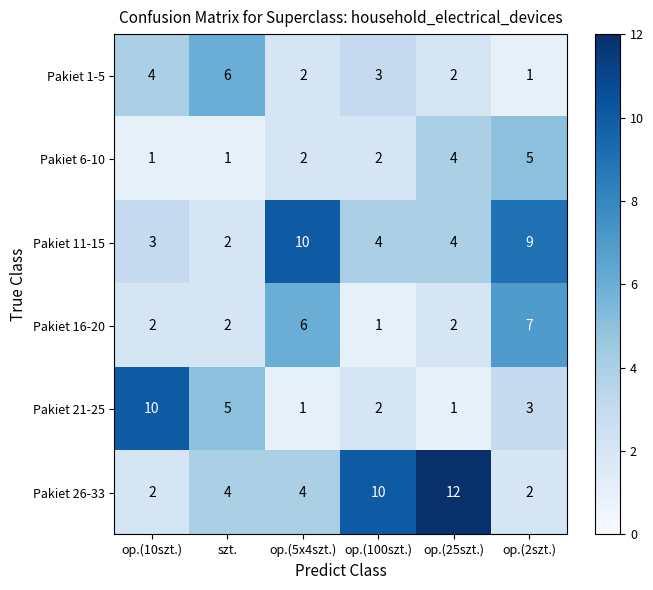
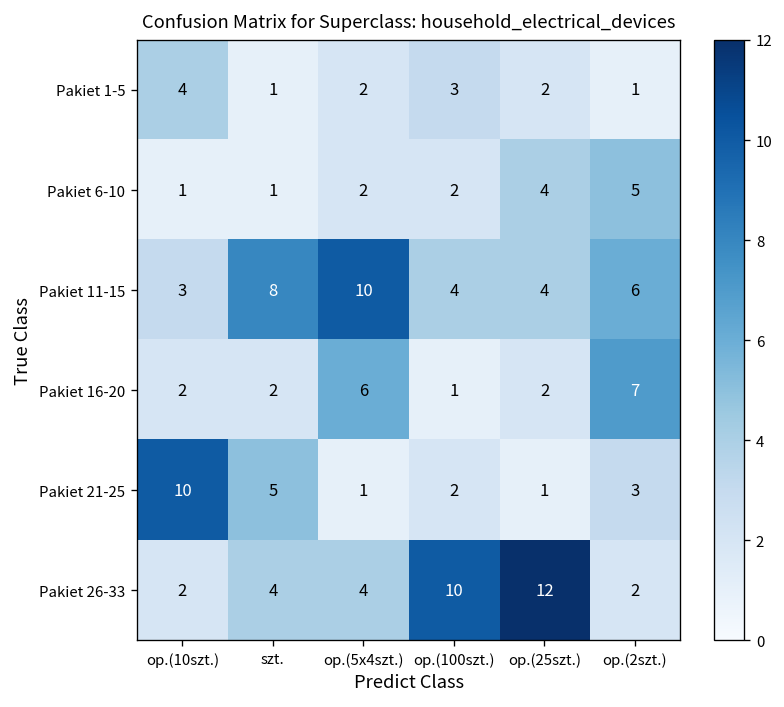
  {
    "Pakiet 1-5": {
      "op.(10szt.)": 4,
-     "szt.": 6,
+     "szt.": 1,
      "op.(5x4szt.)": 2,
      "op.(100szt.)": 3,
      "op.(25szt.)": 2,
      "op.(2szt.)": 1
    },
    "Pakiet 6-10": {
      "op.(10szt.)": 1,
      "szt.": 1,
      "op.(5x4szt.)": 2,
      "op.(100szt.)": 2,
      "op.(25szt.)": 4,
      "op.(2szt.)": 5
    },
    "Pakiet 11-15": {
      "op.(10szt.)": 3,
-     "szt.": 2,
+     "szt.": 8,
      "op.(5x4szt.)": 10,
      "op.(100szt.)": 4,
      "op.(25szt.)": 4,
-     "op.(2szt.)": 9
+     "op.(2szt.)": 6
    },
    "Pakiet 16-20": {
      "op.(10szt.)": 2,
      "szt.": 2,
      "op.(5x4szt.)": 6,
      "op.(100szt.)": 1,
      "op.(25szt.)": 2,
      "op.(2szt.)": 7
    },
    "Pakiet 21-25": {
      "op.(10szt.)": 10,
      "szt.": 5,
      "op.(5x4szt.)": 1,
      "op.(100szt.)": 2,
      "op.(25szt.)": 1,
      "op.(2szt.)": 3
    },
    "Pakiet 26-33": {
      "op.(10szt.)": 2,
      "szt.": 4,
      "op.(5x4szt.)": 4,
      "op.(100szt.)": 10,
      "op.(25szt.)": 12,
      "op.(2szt.)": 2
    }
  }
